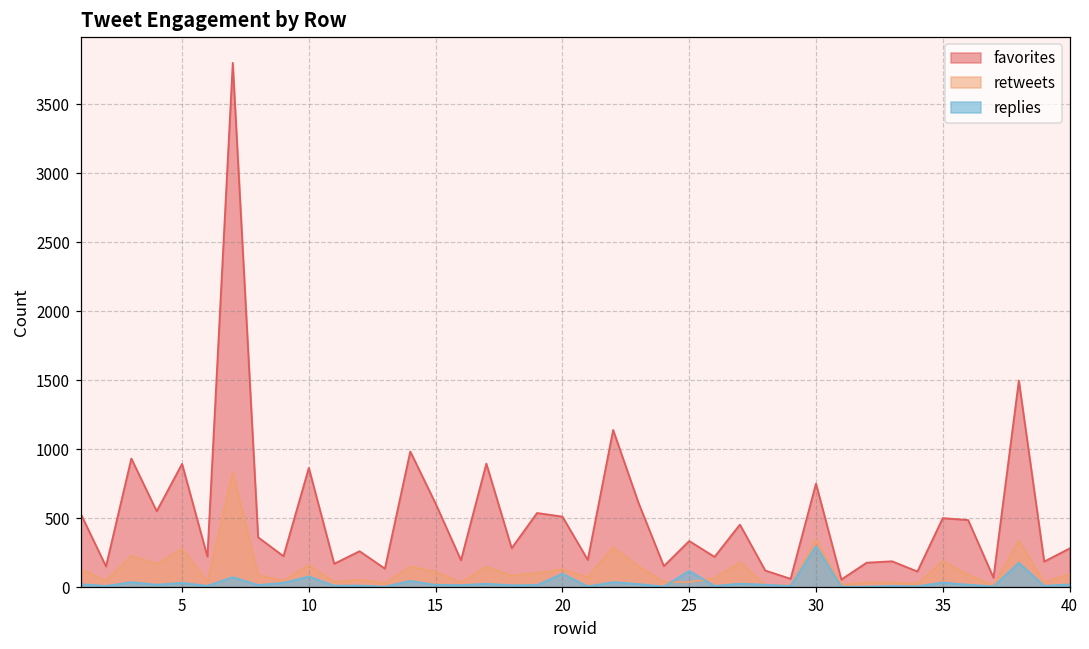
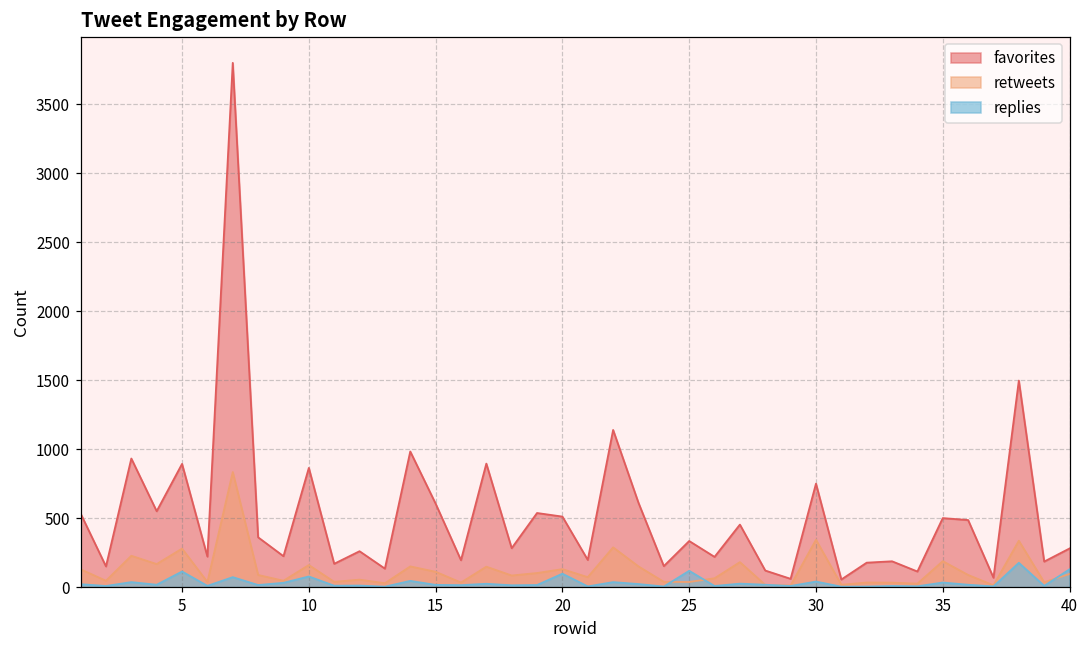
  {
    "replies": {
-     "5": 30,
+     "5": 110,
      "10": 80,
      "15": 20,
      "20": 100,
      "25": 120,
-     "30": 300,
+     "30": 40,
      "35": 30,
-     "40": 20
+     "40": 130
    }
  }
